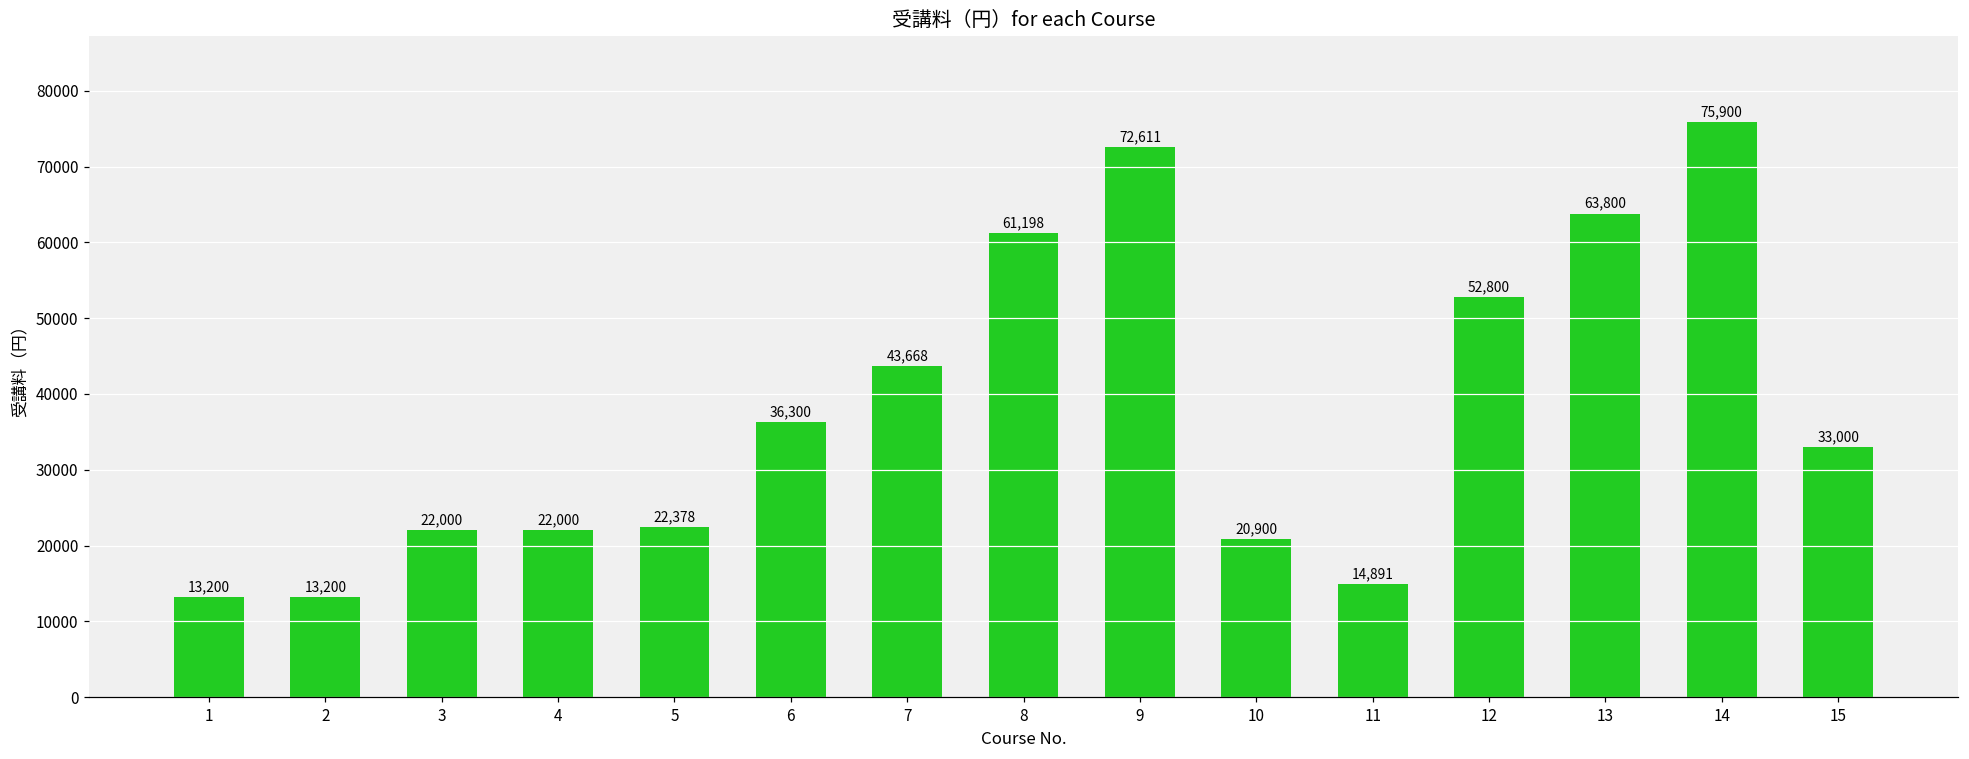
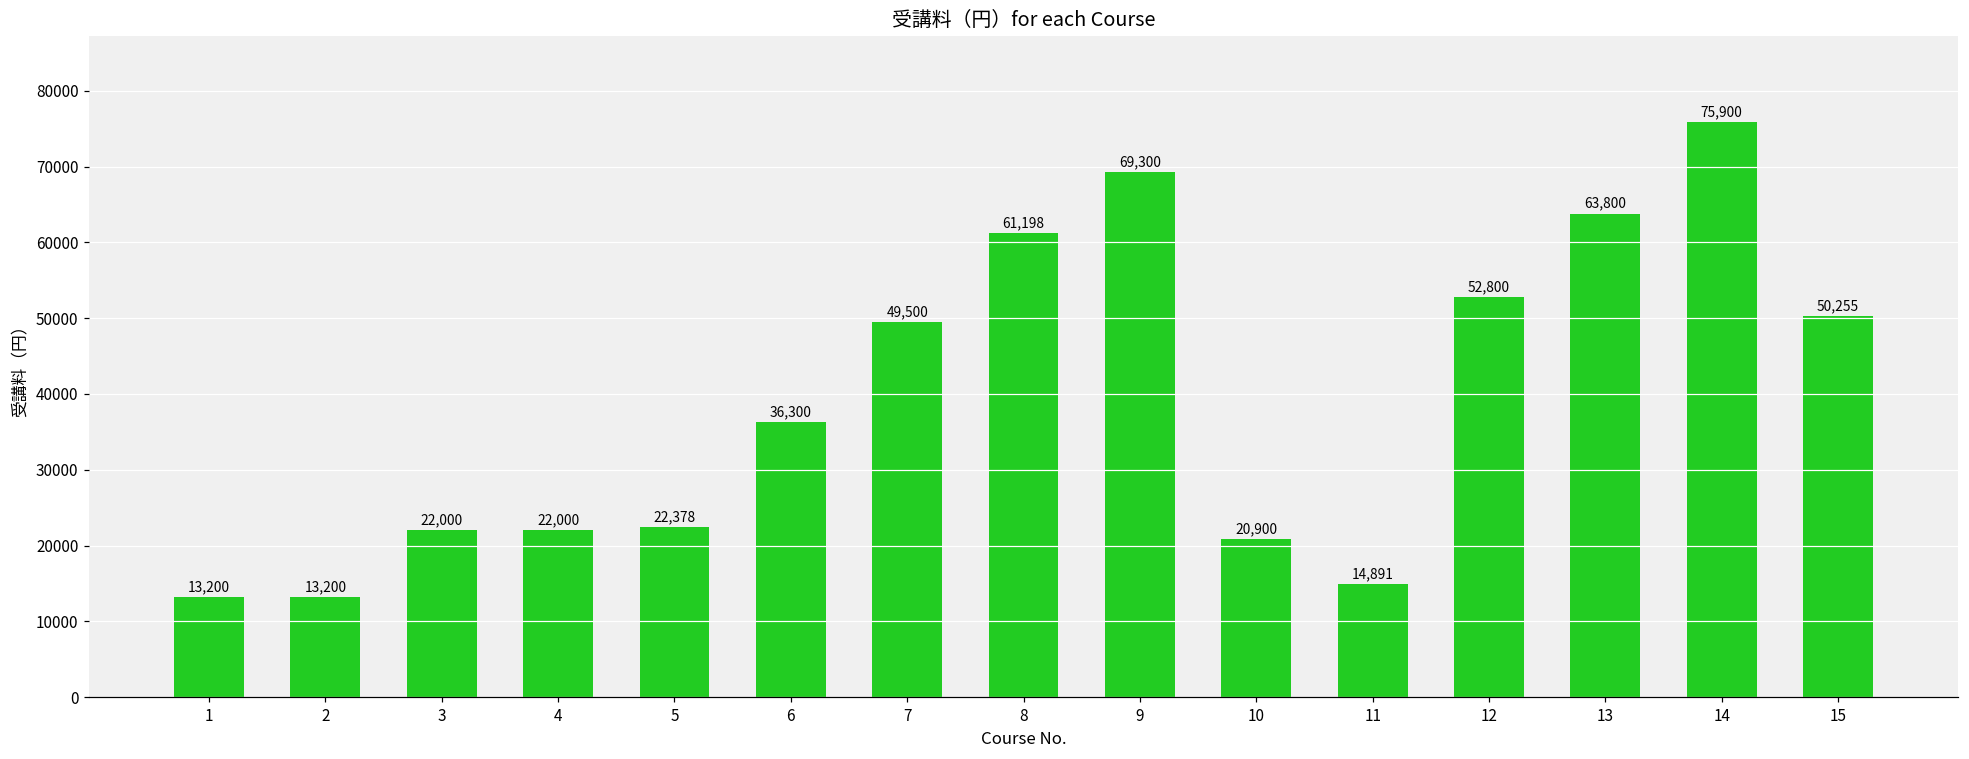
  {
    "1": "13,200",
    "2": "13,200",
    "3": "22,000",
    "4": "22,000",
    "5": "22,378",
    "6": "36,300",
-   "7": "43,668",
+   "7": "49,500",
    "8": "61,198",
-   "9": "72,611",
+   "9": "69,300",
    "10": "20,900",
    "11": "14,891",
    "12": "52,800",
    "13": "63,800",
    "14": "75,900",
-   "15": "33,000"
+   "15": "50,255"
  }
